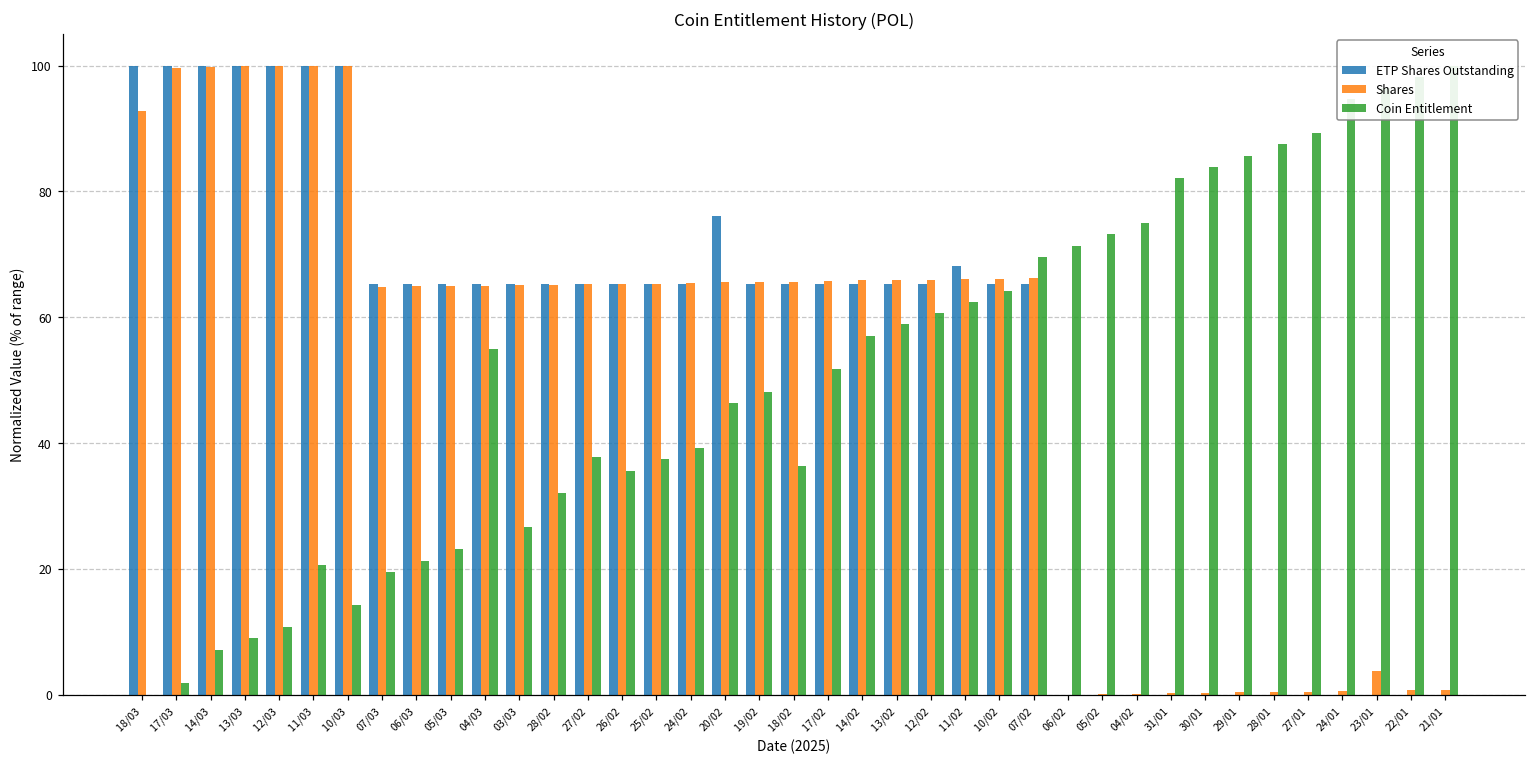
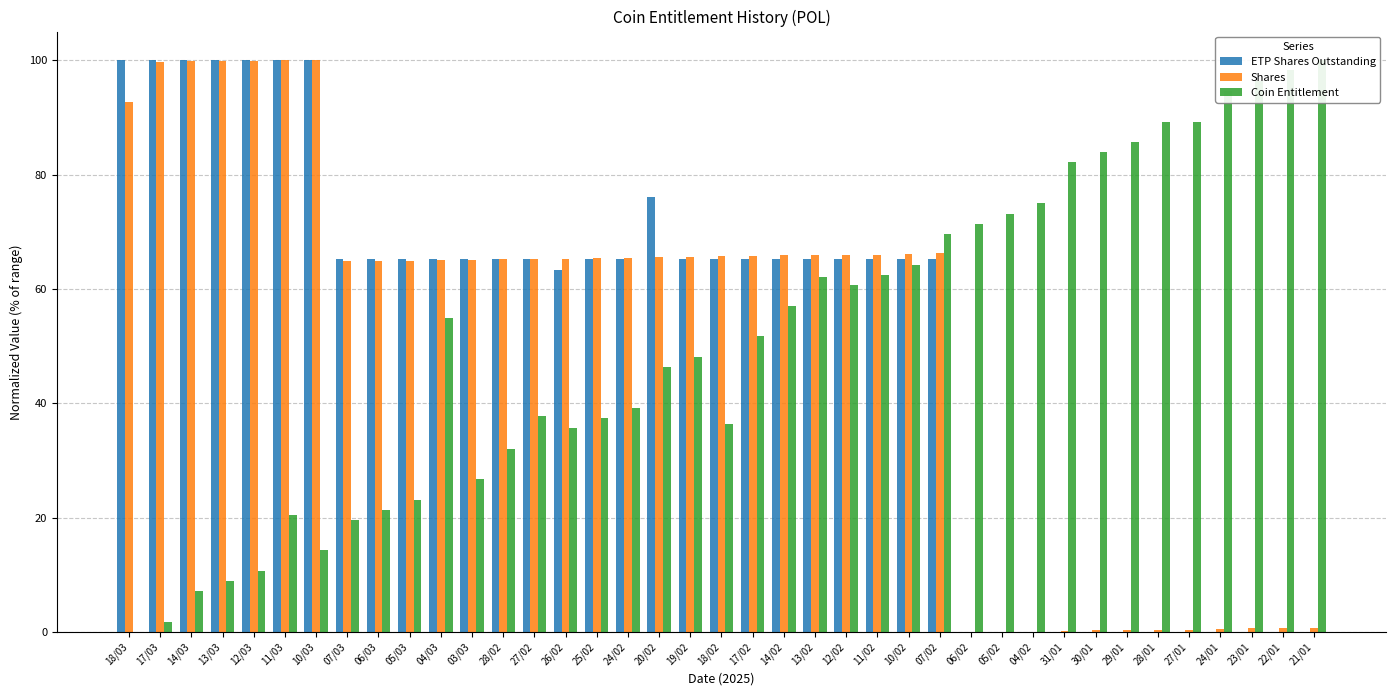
  {
    "ETP Shares Outstanding": {
      "18/03": 100,
      "17/03": 100,
      "14/03": 100,
      "13/03": 100,
      "12/03": 100,
      "11/03": 100,
      "10/03": 100,
      "07/03": 65,
      "06/03": 65,
      "05/03": 65,
      "04/03": 65,
      "03/03": 65,
      "28/02": 65,
      "27/02": 65,
-     "26/02": 65,
+     "26/02": 63,
      "25/02": 65,
      "24/02": 65,
      "20/02": 76,
      "19/02": 65,
      "18/02": 65,
      "17/02": 65,
      "14/02": 65,
      "13/02": 65,
      "12/02": 65,
-     "11/02": 68,
+     "11/02": 65,
      "10/02": 65,
      "07/02": 65,
      "06/02": 0,
      "05/02": 0,
      "04/02": 0,
      "31/01": 0,
      "30/01": 0,
      "29/01": 0,
      "28/01": 0,
      "27/01": 0,
      "24/01": 0,
      "23/01": 0,
      "22/01": 0,
      "21/01": 0
    },
    "Shares": {
      "18/03": 93,
      "17/03": 100,
      "14/03": 100,
      "13/03": 100,
      "12/03": 100,
      "11/03": 100,
      "10/03": 100,
      "07/03": 65,
      "06/03": 65,
      "05/03": 65,
      "04/03": 65,
      "03/03": 65,
      "28/02": 65,
      "27/02": 65,
      "26/02": 65,
      "25/02": 65,
      "24/02": 65,
      "20/02": 66,
      "19/02": 66,
      "18/02": 66,
      "17/02": 66,
      "14/02": 66,
      "13/02": 66,
      "12/02": 66,
      "11/02": 66,
      "10/02": 66,
      "07/02": 66,
      "06/02": 0,
      "27/01": 0,
      "24/01": 1,
-     "23/01": 4,
+     "23/01": 1,
      "22/01": 1,
      "21/01": 1
    },
    "Coin Entitlement": {
      "18/03": 0,
      "17/03": 2,
      "14/03": 7,
      "13/03": 9,
      "12/03": 11,
      "11/03": 21,
      "10/03": 14,
      "07/03": 20,
      "06/03": 21,
      "05/03": 23,
      "04/03": 55,
      "03/03": 27,
      "28/02": 32,
      "27/02": 38,
      "26/02": 36,
      "25/02": 37,
      "24/02": 39,
      "20/02": 46,
      "19/02": 48,
      "18/02": 36,
      "17/02": 52,
      "14/02": 57,
-     "13/02": 59,
+     "13/02": 62,
      "12/02": 61,
      "11/02": 62,
      "10/02": 64,
      "07/02": 70,
      "06/02": 71,
      "05/02": 73,
      "04/02": 75,
      "31/01": 82,
      "30/01": 84,
      "29/01": 86,
-     "28/01": 87,
+     "28/01": 89,
      "27/01": 89
    }
  }
